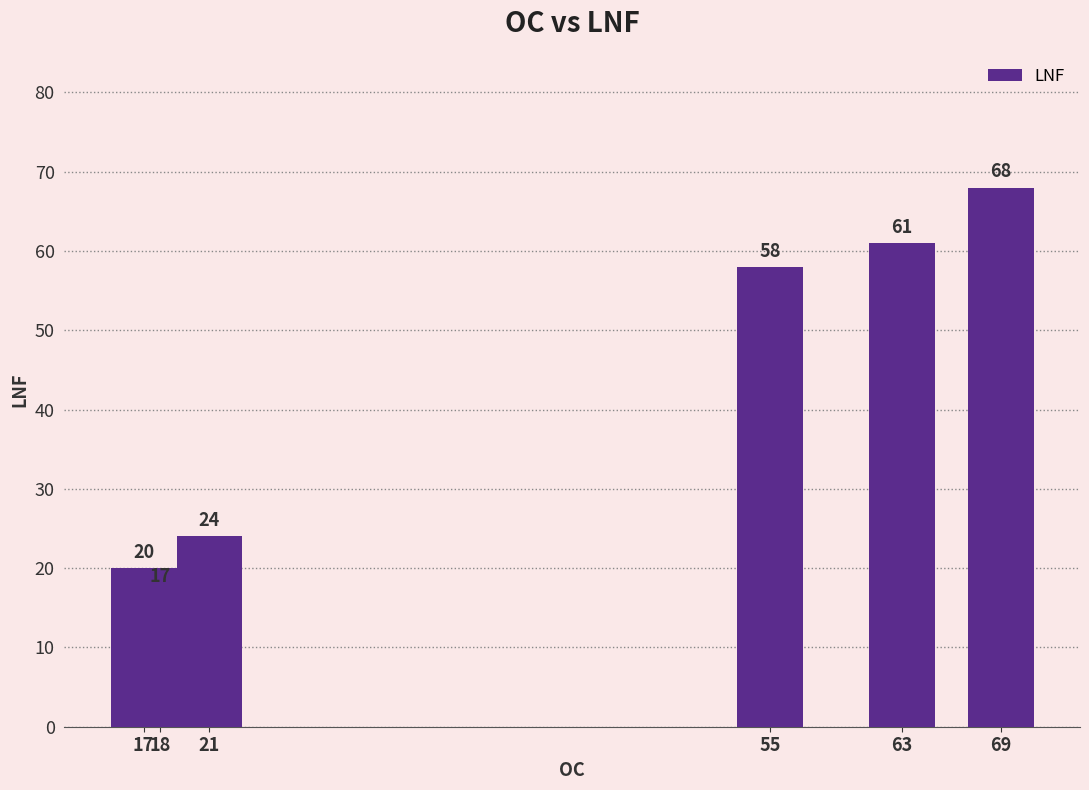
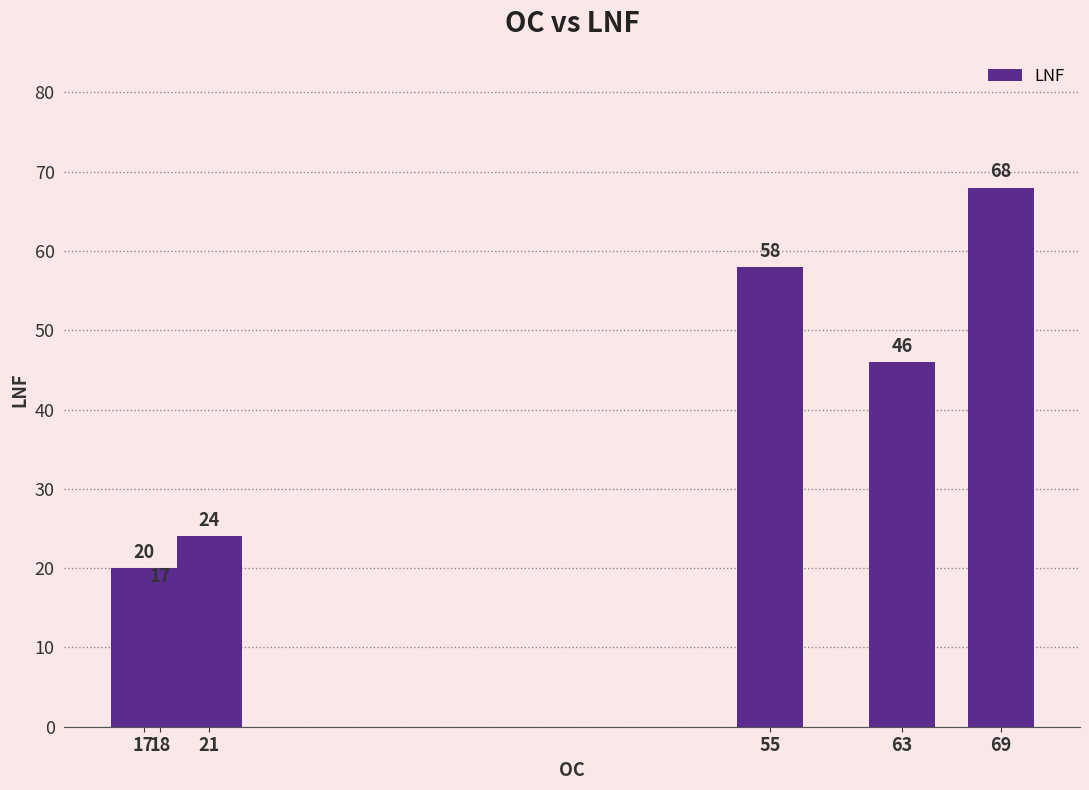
  {
    "21": 24,
    "55": 58,
-   "63": 61,
+   "63": 46,
    "69": 68
  }
